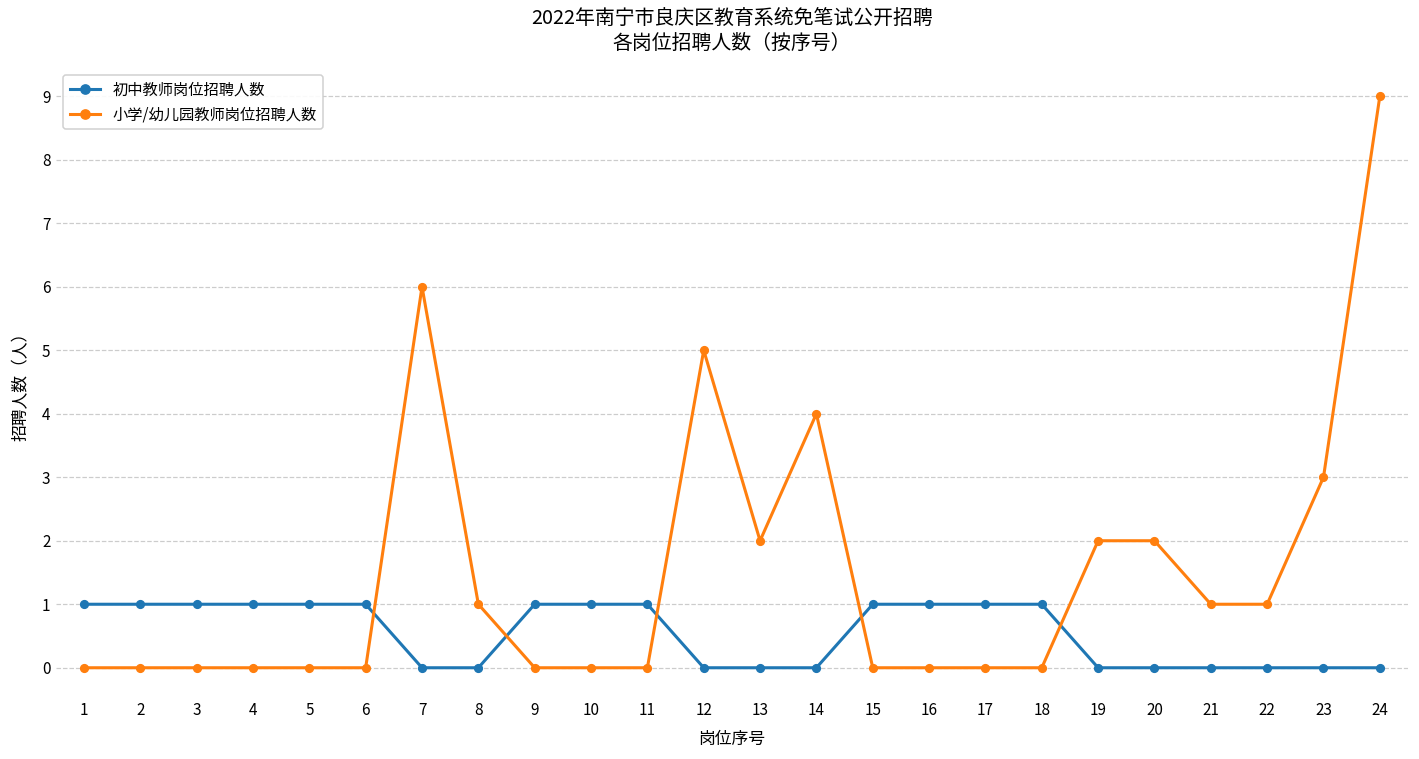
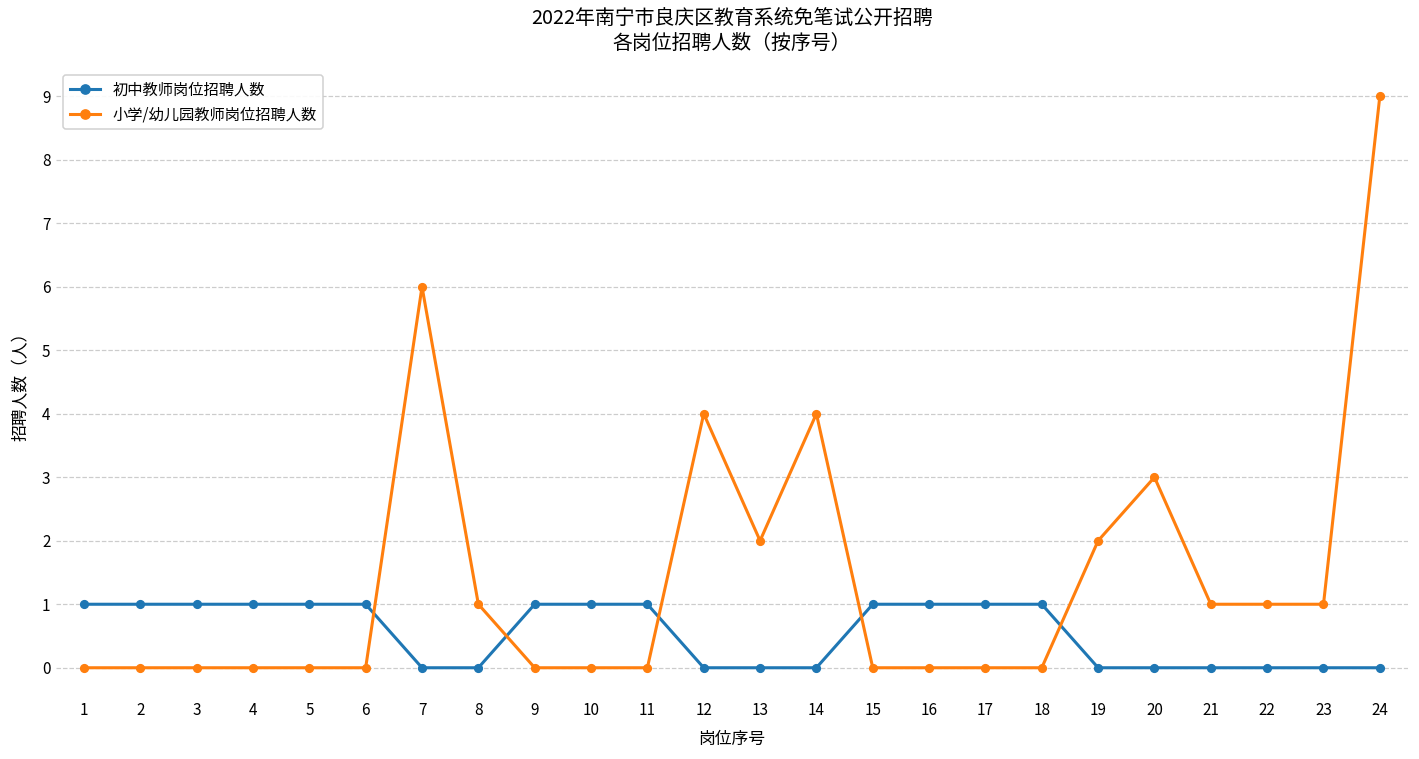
  {
    "初中教师岗位招聘人数": {
      "1": 1,
      "2": 1,
      "3": 1,
      "4": 1,
      "5": 1,
      "6": 1,
      "7": 0,
      "8": 0,
      "9": 1,
      "10": 1,
      "11": 1,
      "12": 0,
      "13": 0,
      "14": 0,
      "15": 1,
      "16": 1,
      "17": 1,
      "18": 1,
      "19": 0,
      "20": 0,
      "21": 0,
      "22": 0,
      "23": 0,
      "24": 0
    },
    "小学/幼儿园教师岗位招聘人数": {
      "1": 0,
      "2": 0,
      "3": 0,
      "4": 0,
      "5": 0,
      "6": 0,
      "7": 6,
      "8": 1,
      "9": 0,
      "10": 0,
      "11": 0,
-     "12": 5,
+     "12": 4,
      "13": 2,
      "14": 4,
      "15": 0,
      "16": 0,
      "17": 0,
      "18": 0,
      "19": 2,
-     "20": 2,
+     "20": 3,
      "21": 1,
      "22": 1,
-     "23": 3,
+     "23": 1,
      "24": 9
    }
  }
